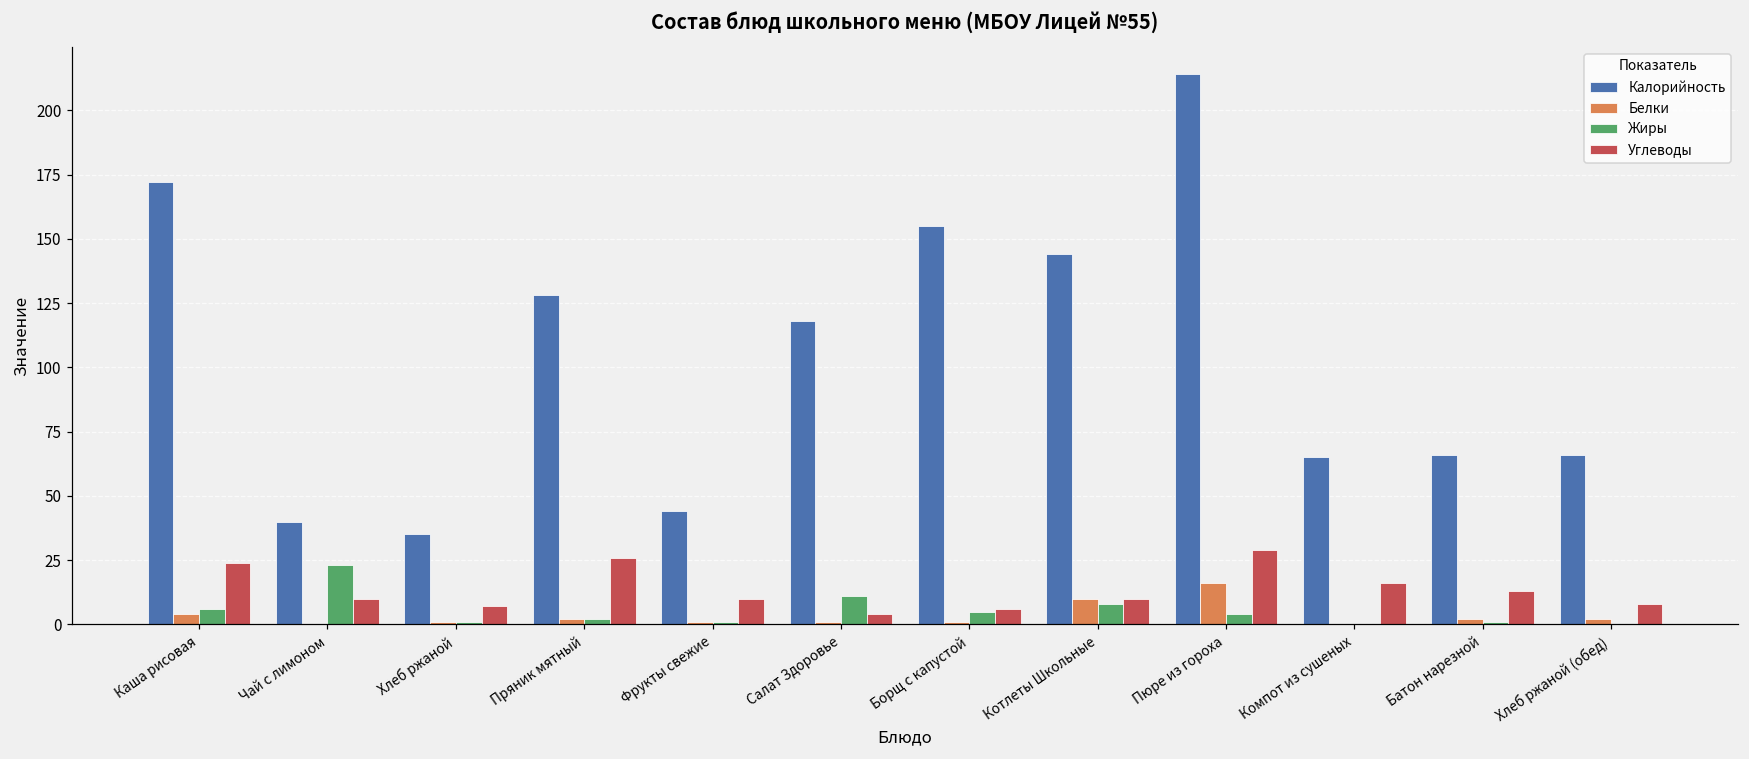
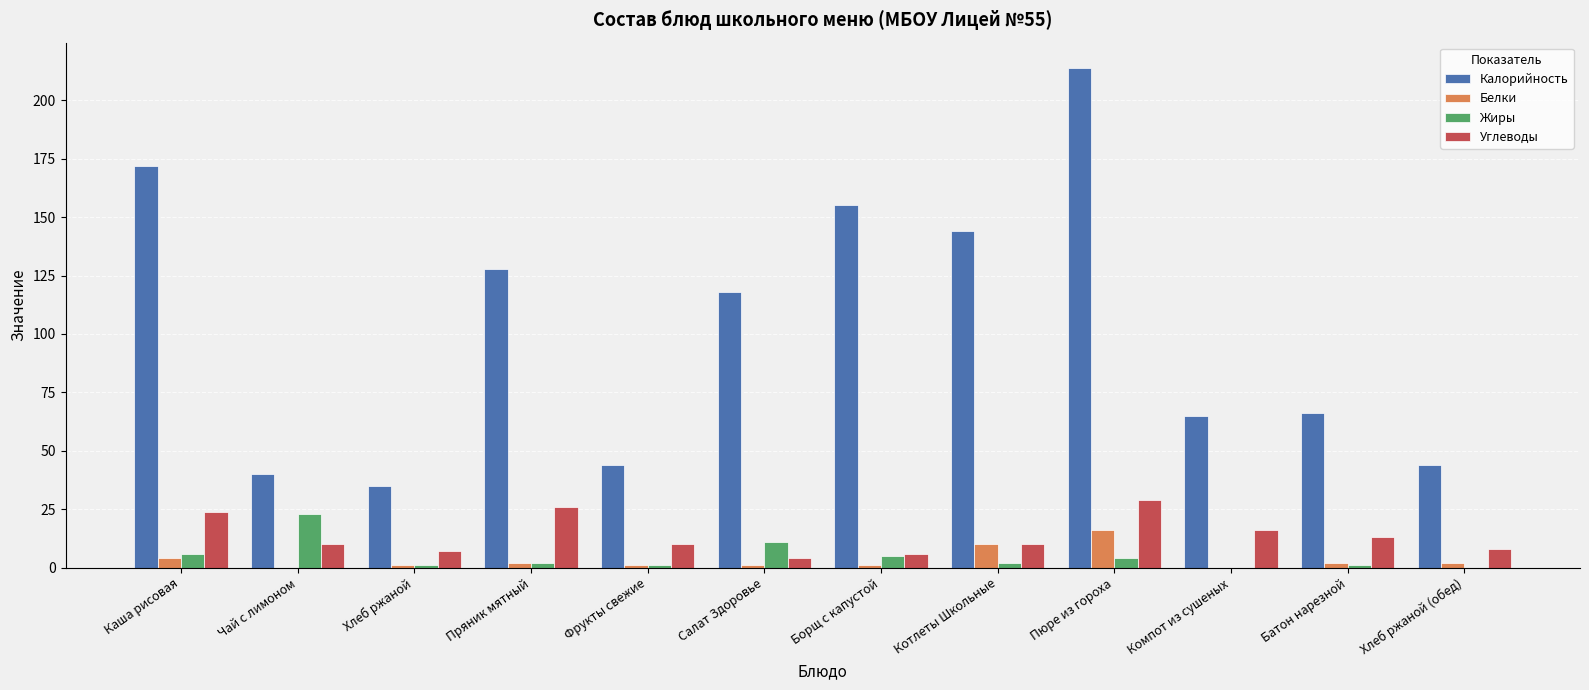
  {
    "Калорийность": {
      "Каша рисовая": 172,
      "Чай с лимоном": 40,
      "Хлеб ржаной": 35,
      "Пряник мятный": 128,
      "Фрукты свежие": 44,
      "Салат Здоровье": 118,
      "Борщ с капустой": 155,
      "Котлеты Школьные": 144,
      "Пюре из гороха": 214,
      "Компот из сушеных": 65,
      "Батон нарезной": 66,
-     "Хлеб ржаной (обед)": 66
+     "Хлеб ржаной (обед)": 44
    },
    "Жиры": {
      "Каша рисовая": 6,
      "Чай с лимоном": 23,
      "Пряник мятный": 2,
      "Салат Здоровье": 11,
      "Борщ с капустой": 5,
-     "Котлеты Школьные": 8,
+     "Котлеты Школьные": 2,
      "Пюре из гороха": 4,
      "Компот из сушеных": 0,
      "Хлеб ржаной (обед)": 0
    }
  }
